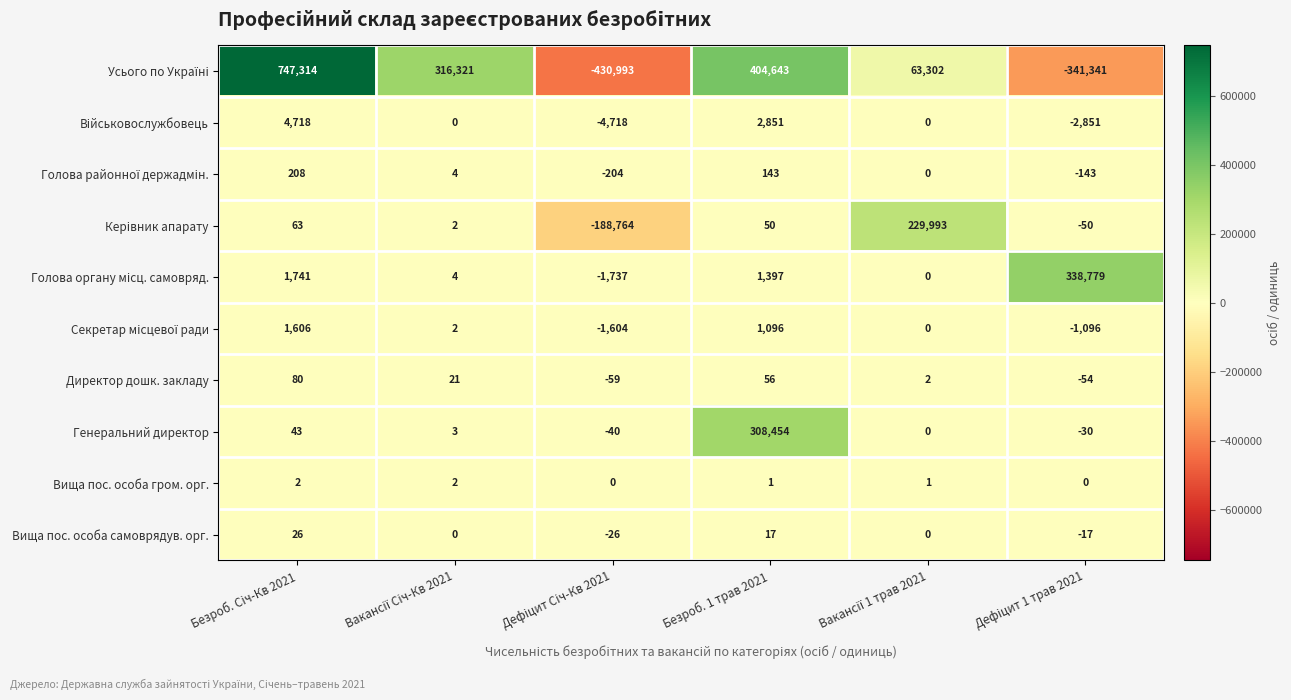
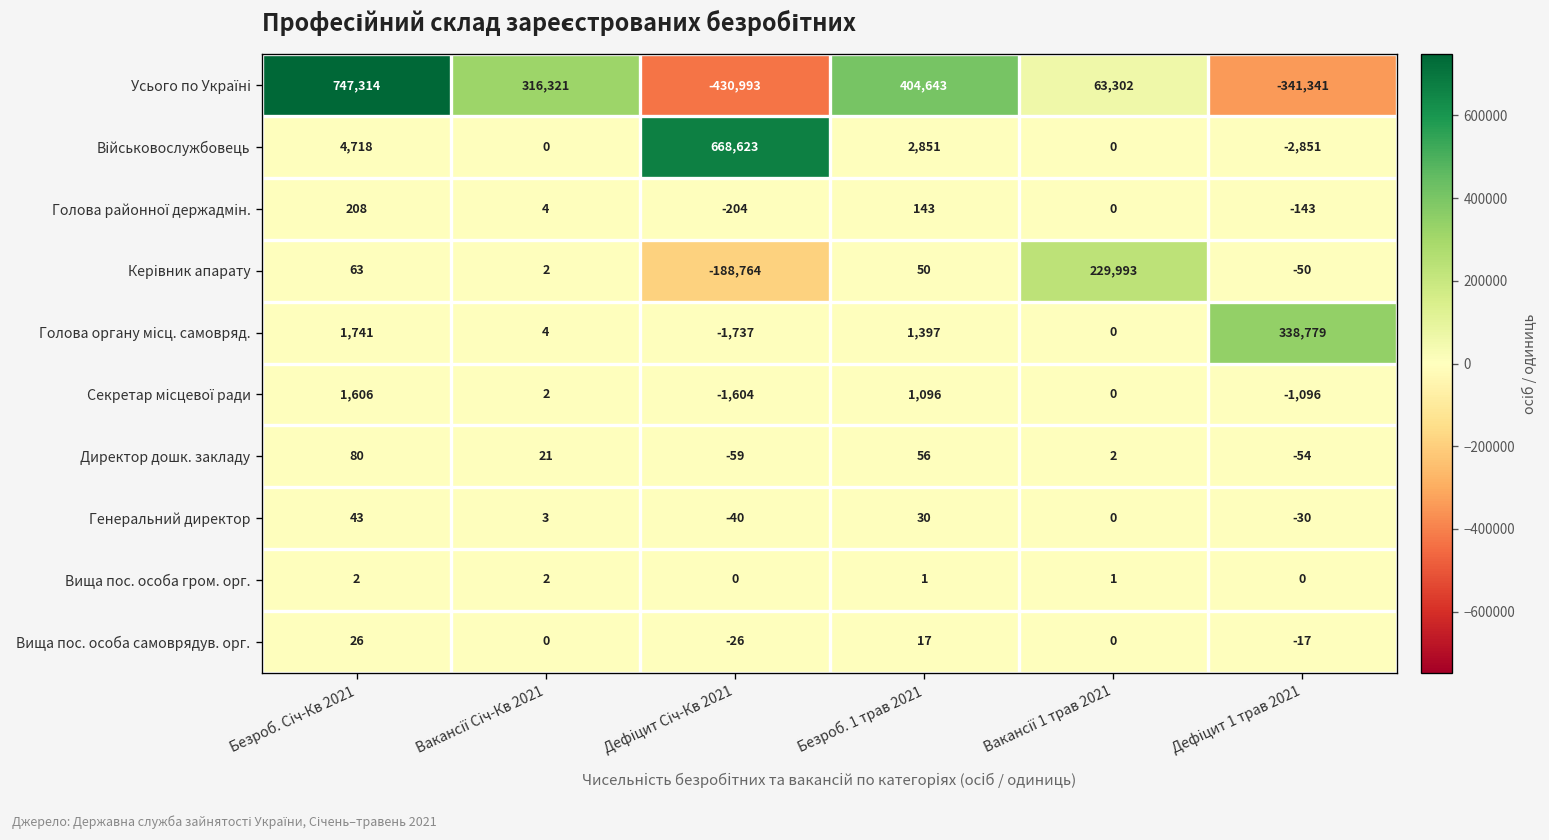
  {
    "Усього по Україні": {
      "Безроб. Січ-Кв 2021": "747,314",
      "Вакансії Січ-Кв 2021": "316,321",
      "Дефіцит Січ-Кв 2021": "-430,993",
      "Безроб. 1 трав 2021": "404,643",
      "Вакансії 1 трав 2021": "63,302",
      "Дефіцит 1 трав 2021": "-341,341"
    },
    "Військовослужбовець": {
      "Безроб. Січ-Кв 2021": "4,718",
      "Вакансії Січ-Кв 2021": "0",
-     "Дефіцит Січ-Кв 2021": "-4,718",
+     "Дефіцит Січ-Кв 2021": "668,623",
      "Безроб. 1 трав 2021": "2,851",
      "Вакансії 1 трав 2021": "0",
      "Дефіцит 1 трав 2021": "-2,851"
    },
    "Голова районної держадмін.": {
      "Безроб. Січ-Кв 2021": "208",
      "Вакансії Січ-Кв 2021": "4",
      "Дефіцит Січ-Кв 2021": "-204",
      "Безроб. 1 трав 2021": "143",
      "Вакансії 1 трав 2021": "0",
      "Дефіцит 1 трав 2021": "-143"
    },
    "Керівник апарату": {
      "Безроб. Січ-Кв 2021": "63",
      "Вакансії Січ-Кв 2021": "2",
      "Дефіцит Січ-Кв 2021": "-188,764",
      "Безроб. 1 трав 2021": "50",
      "Вакансії 1 трав 2021": "229,993",
      "Дефіцит 1 трав 2021": "-50"
    },
    "Голова органу місц. самовряд.": {
      "Безроб. Січ-Кв 2021": "1,741",
      "Вакансії Січ-Кв 2021": "4",
      "Дефіцит Січ-Кв 2021": "-1,737",
      "Безроб. 1 трав 2021": "1,397",
      "Вакансії 1 трав 2021": "0",
      "Дефіцит 1 трав 2021": "338,779"
    },
    "Секретар місцевої ради": {
      "Безроб. Січ-Кв 2021": "1,606",
      "Вакансії Січ-Кв 2021": "2",
      "Дефіцит Січ-Кв 2021": "-1,604",
      "Безроб. 1 трав 2021": "1,096",
      "Вакансії 1 трав 2021": "0",
      "Дефіцит 1 трав 2021": "-1,096"
    },
    "Директор дошк. закладу": {
      "Безроб. Січ-Кв 2021": "80",
      "Вакансії Січ-Кв 2021": "21",
      "Дефіцит Січ-Кв 2021": "-59",
      "Безроб. 1 трав 2021": "56",
      "Вакансії 1 трав 2021": "2",
      "Дефіцит 1 трав 2021": "-54"
    },
    "Генеральний директор": {
      "Безроб. Січ-Кв 2021": "43",
      "Вакансії Січ-Кв 2021": "3",
      "Дефіцит Січ-Кв 2021": "-40",
-     "Безроб. 1 трав 2021": "308,454",
+     "Безроб. 1 трав 2021": "30",
      "Вакансії 1 трав 2021": "0",
      "Дефіцит 1 трав 2021": "-30"
    },
    "Вища пос. особа гром. орг.": {
      "Безроб. Січ-Кв 2021": "2",
      "Вакансії Січ-Кв 2021": "2",
      "Дефіцит Січ-Кв 2021": "0",
      "Безроб. 1 трав 2021": "1",
      "Вакансії 1 трав 2021": "1",
      "Дефіцит 1 трав 2021": "0"
    },
    "Вища пос. особа самоврядув. орг.": {
      "Безроб. Січ-Кв 2021": "26",
      "Вакансії Січ-Кв 2021": "0",
      "Дефіцит Січ-Кв 2021": "-26",
      "Безроб. 1 трав 2021": "17",
      "Вакансії 1 трав 2021": "0",
      "Дефіцит 1 трав 2021": "-17"
    }
  }
